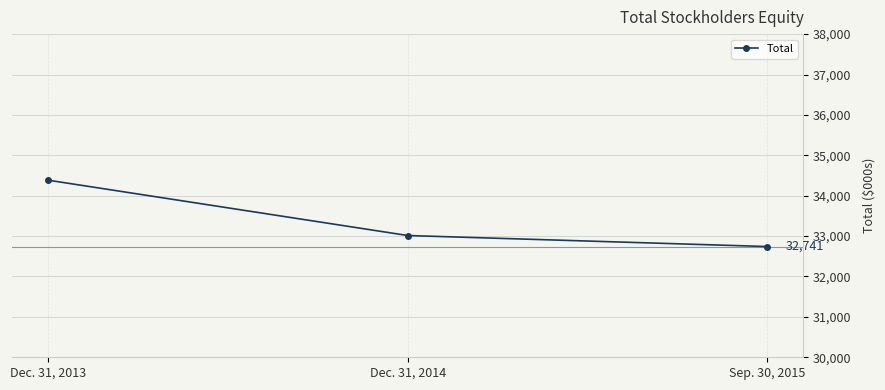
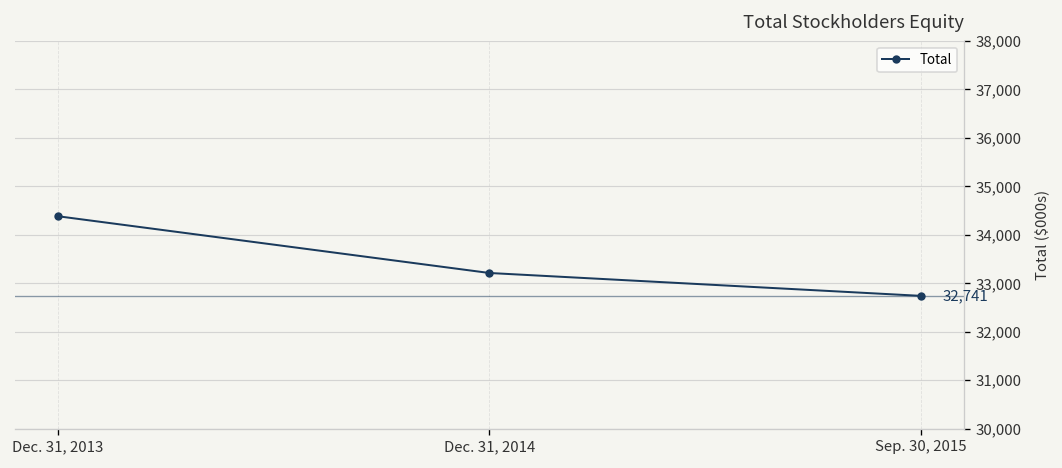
  {
    "Dec. 31, 2013": "34,400",
-   "Dec. 31, 2014": "33,000"
+   "Dec. 31, 2014": "33,200"
  }
